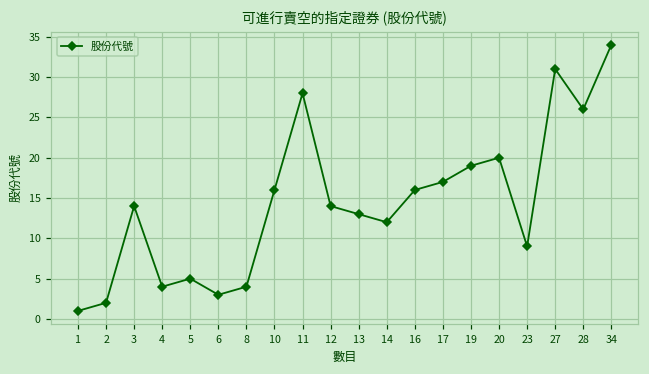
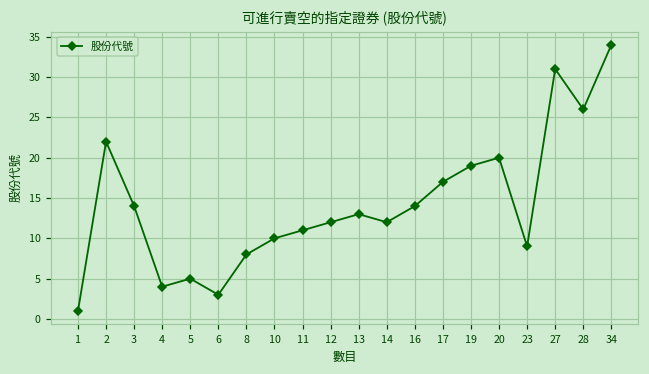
  {
    "1": 1,
-   "2": 2,
+   "2": 22,
    "3": 14,
    "4": 4,
    "5": 5,
    "6": 3,
-   "8": 4,
-   "10": 16,
-   "11": 28,
-   "12": 14,
+   "8": 8,
+   "10": 10,
+   "11": 11,
+   "12": 12,
    "13": 13,
    "14": 12,
-   "16": 16,
+   "16": 14,
    "17": 17,
    "19": 19,
    "20": 20,
    "23": 9,
    "27": 31,
    "28": 26,
    "34": 34
  }
